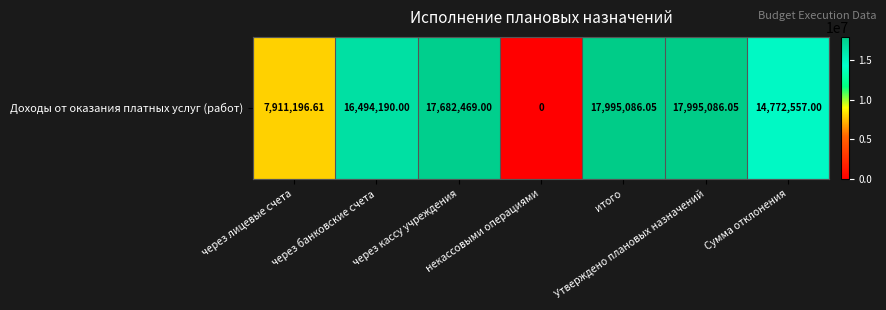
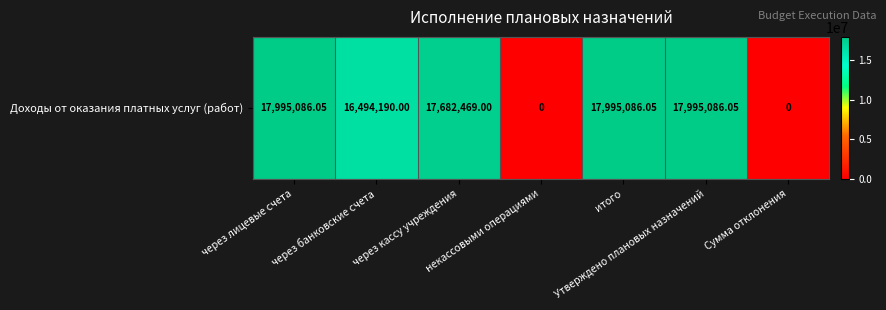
  {
    "Доходы от оказания платных услуг (работ)": {
-     "через лицевые счета": "7,911,196.61",
+     "через лицевые счета": "17,995,086.05",
      "через банковские счета": "16,494,190.00",
      "через кассу учреждения": "17,682,469.00",
      "некассовыми операциями": "0",
      "итого": "17,995,086.05",
      "Утверждено плановых назначений": "17,995,086.05",
-     "Сумма отклонения": "14,772,557.00"
+     "Сумма отклонения": "0"
    }
  }
